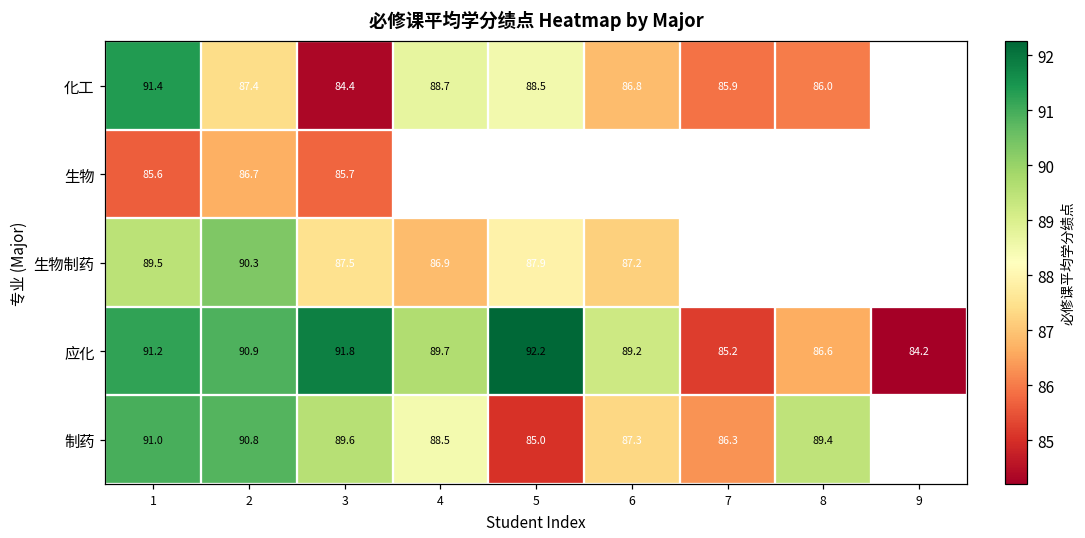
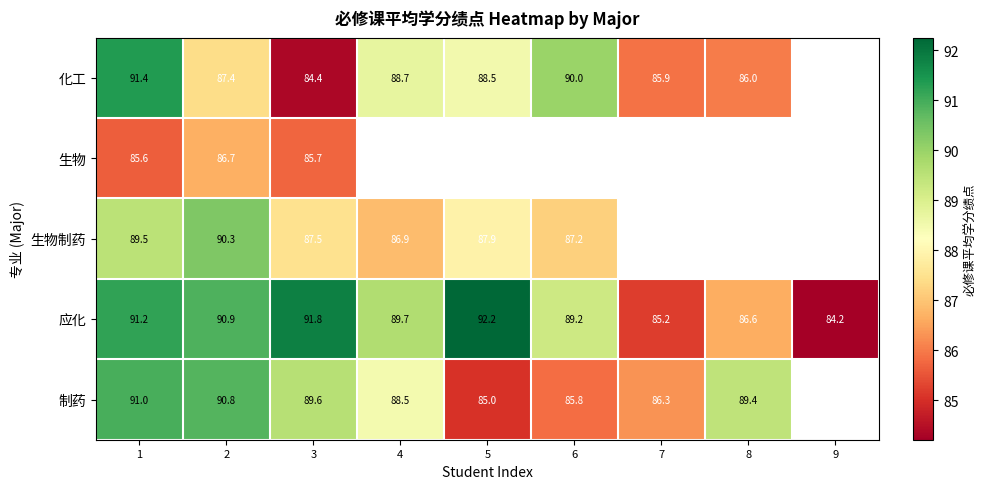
  {
    "化工": {
      "1": 91.4,
      "2": 87.4,
      "3": 84.4,
      "4": 88.7,
      "5": 88.5,
-     "6": 86.8,
+     "6": 90.0,
      "7": 85.9,
      "8": 86.0
    },
    "生物": {
      "1": 85.6,
      "2": 86.7,
      "3": 85.7
    },
    "生物制药": {
      "1": 89.5,
      "2": 90.3,
      "3": 87.5,
      "4": 86.9,
      "5": 87.9,
      "6": 87.2
    },
    "应化": {
      "1": 91.2,
      "2": 90.9,
      "3": 91.8,
      "4": 89.7,
      "5": 92.2,
      "6": 89.2,
      "7": 85.2,
      "8": 86.6,
      "9": 84.2
    },
    "制药": {
      "1": 91.0,
      "2": 90.8,
      "3": 89.6,
      "4": 88.5,
      "5": 85.0,
-     "6": 87.3,
+     "6": 85.8,
      "7": 86.3,
      "8": 89.4
    }
  }
